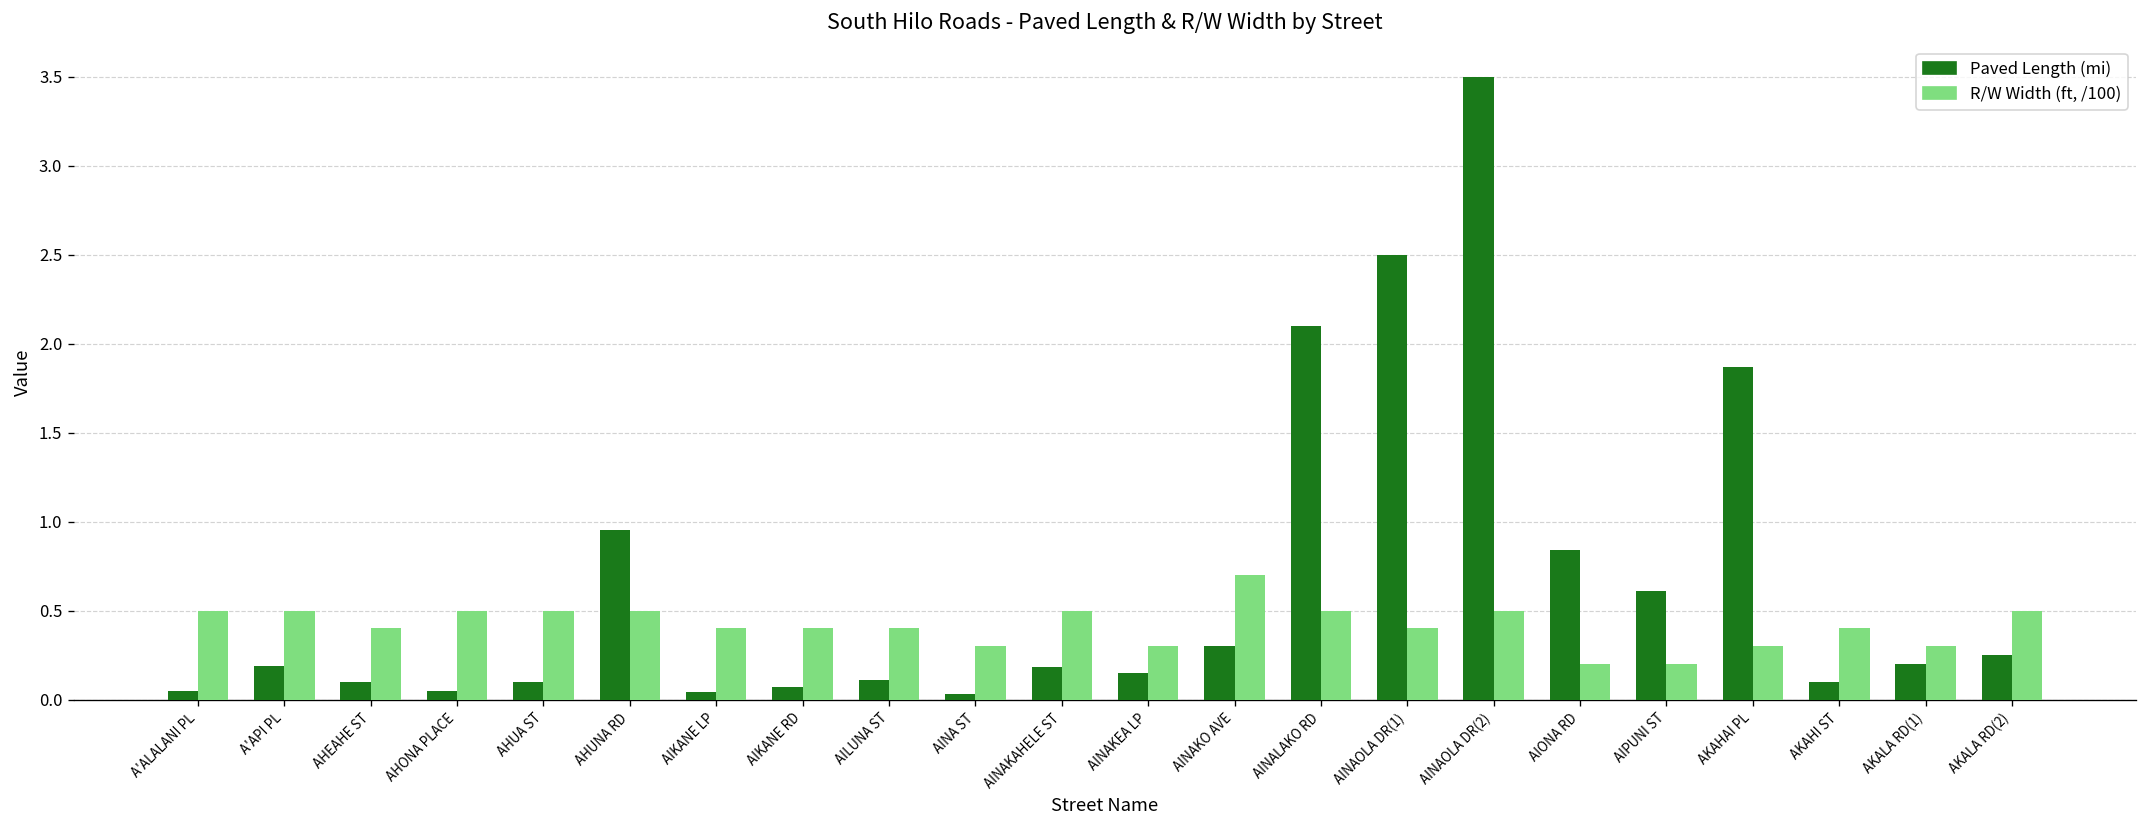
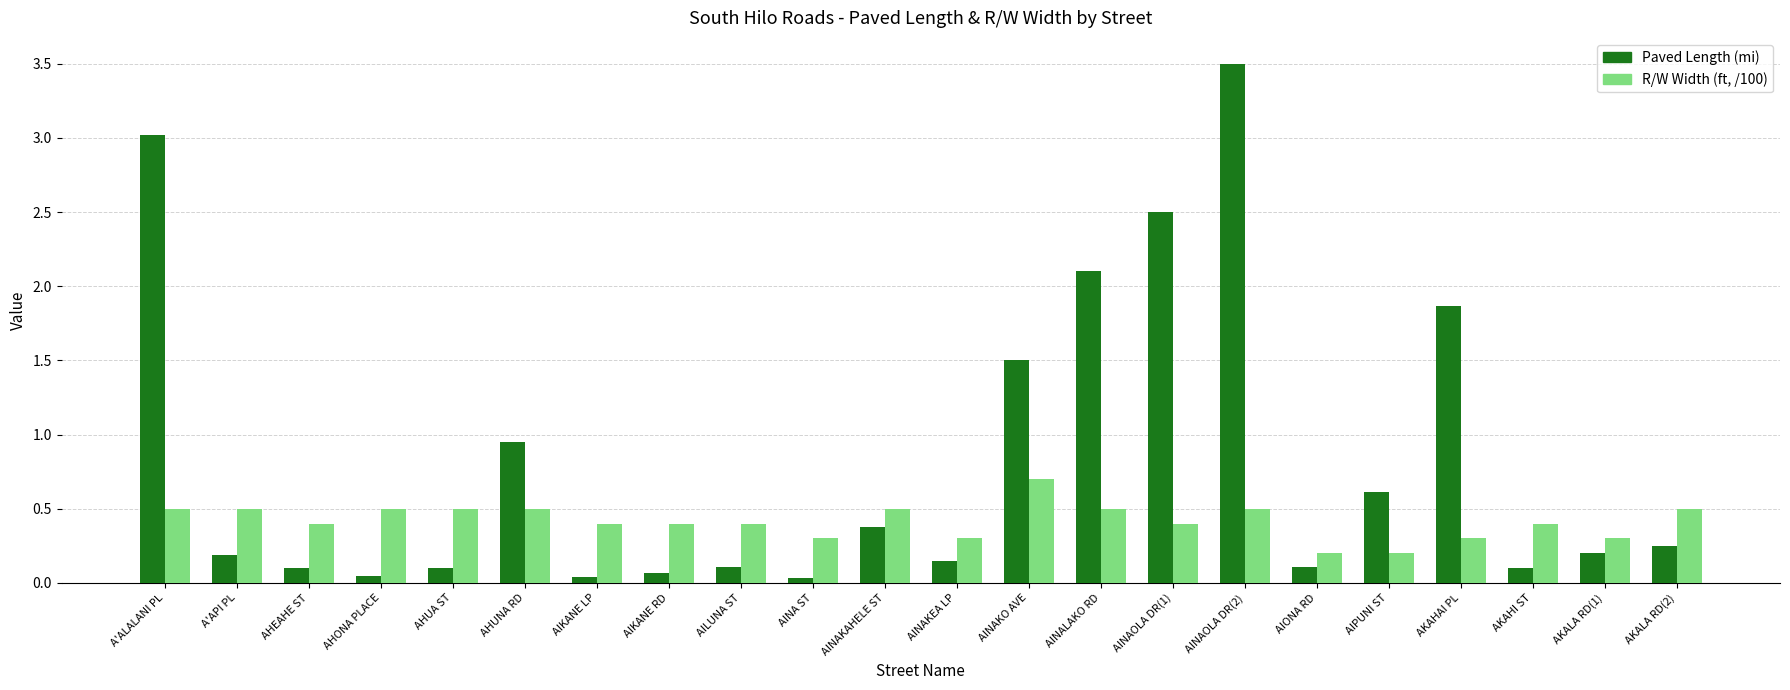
  {
    "Paved Length (mi)": {
-     "A'ALALANI PL": 0.05,
+     "A'ALALANI PL": 3.02,
      "A'API PL": 0.19,
      "AHEAHE ST": 0.10,
      "AHONA PLACE": 0.05,
      "AHUA ST": 0.10,
      "AHUNA RD": 0.95,
      "AIKANE LP": 0.04,
      "AIKANE RD": 0.07,
      "AILUNA ST": 0.11,
      "AINA ST": 0.03,
-     "AINAKAHELE ST": 0.18,
+     "AINAKAHELE ST": 0.38,
      "AINAKEA LP": 0.15,
-     "AINAKO AVE": 0.3,
+     "AINAKO AVE": 1.5,
      "AINALAKO RD": 2.10,
      "AINAOLA DR(1)": 2.50,
      "AINAOLA DR(2)": 3.50,
-     "AIONA RD": 0.84,
+     "AIONA RD": 0.11,
      "AIPUNI ST": 0.61,
      "AKAHAI PL": 1.87,
      "AKAHI ST": 0.10,
      "AKALA RD(1)": 0.20,
      "AKALA RD(2)": 0.25
    },
    "R/W Width (ft, /100)": {
      "A'ALALANI PL": 0.50,
      "A'API PL": 0.50,
      "AHEAHE ST": 0.40,
      "AHONA PLACE": 0.50,
      "AHUA ST": 0.50,
      "AHUNA RD": 0.50,
      "AIKANE LP": 0.40,
      "AIKANE RD": 0.40,
      "AILUNA ST": 0.40,
      "AINA ST": 0.30,
      "AINAKAHELE ST": 0.50,
      "AINAKEA LP": 0.30,
      "AINAKO AVE": 0.70,
      "AINALAKO RD": 0.50,
      "AINAOLA DR(1)": 0.40,
      "AINAOLA DR(2)": 0.50,
      "AIONA RD": 0.20,
      "AIPUNI ST": 0.20,
      "AKAHAI PL": 0.30,
      "AKAHI ST": 0.40,
      "AKALA RD(1)": 0.30,
      "AKALA RD(2)": 0.50
    }
  }
